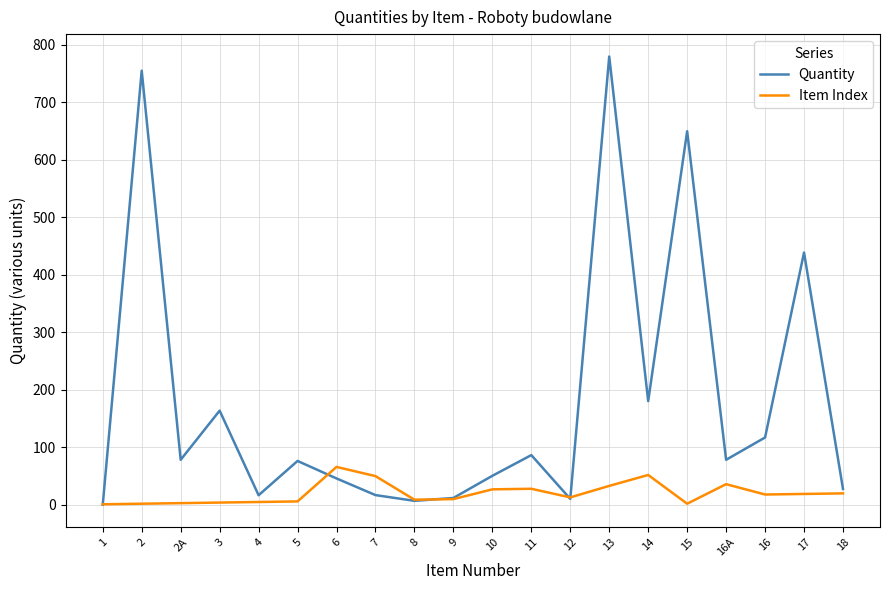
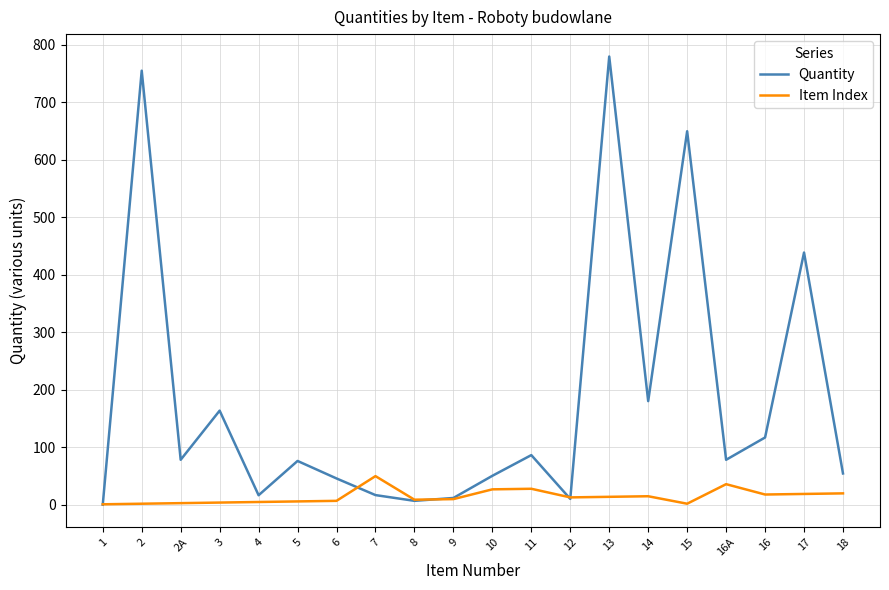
  {
    "Quantity": {
      "2": 760,
      "2A": 80,
      "3": 160,
      "4": 20,
      "5": 80,
      "6": 50,
      "7": 20,
      "10": 50,
      "11": 90,
      "13": 780,
      "14": 180,
      "15": 650,
      "16A": 80,
      "16": 120,
      "17": 440,
-     "18": 30
+     "18": 50
    },
    "Item Index": {
      "2": 0,
      "2A": 0,
      "3": 0,
      "4": 10,
      "5": 10,
-     "6": 70,
+     "6": 10,
      "7": 50,
      "10": 30,
      "11": 30,
-     "13": 30,
-     "14": 50,
+     "13": 10,
+     "14": 20,
      "15": 0,
      "16A": 40,
      "16": 20,
      "17": 20,
      "18": 20
    }
  }
